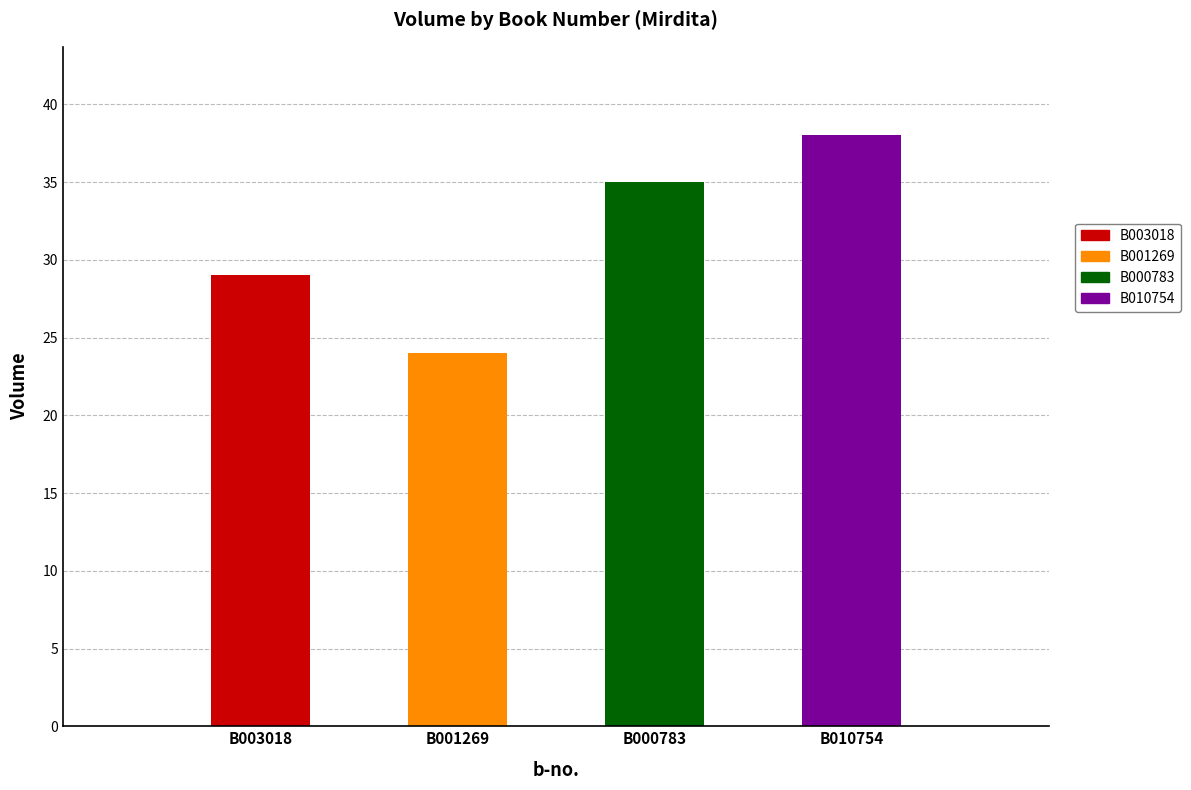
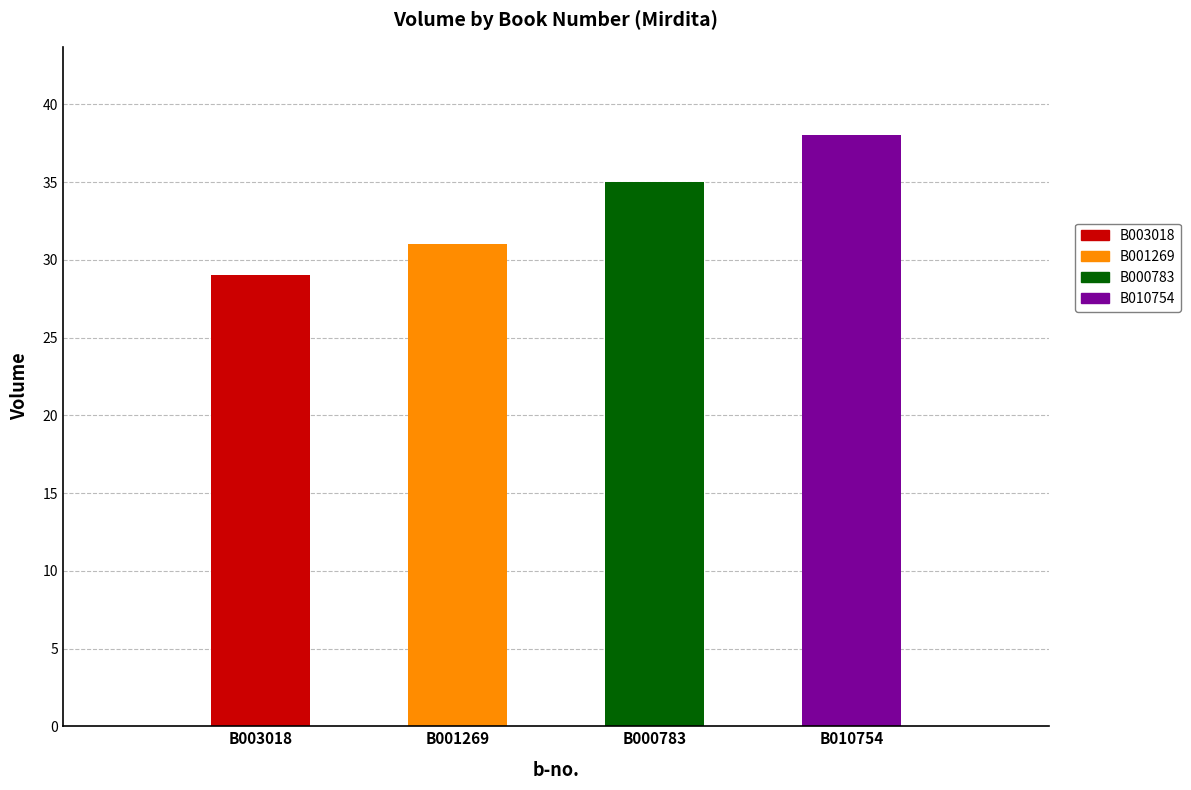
  {
    "B003018": 29,
-   "B001269": 24,
+   "B001269": 31,
    "B000783": 35,
    "B010754": 38
  }
